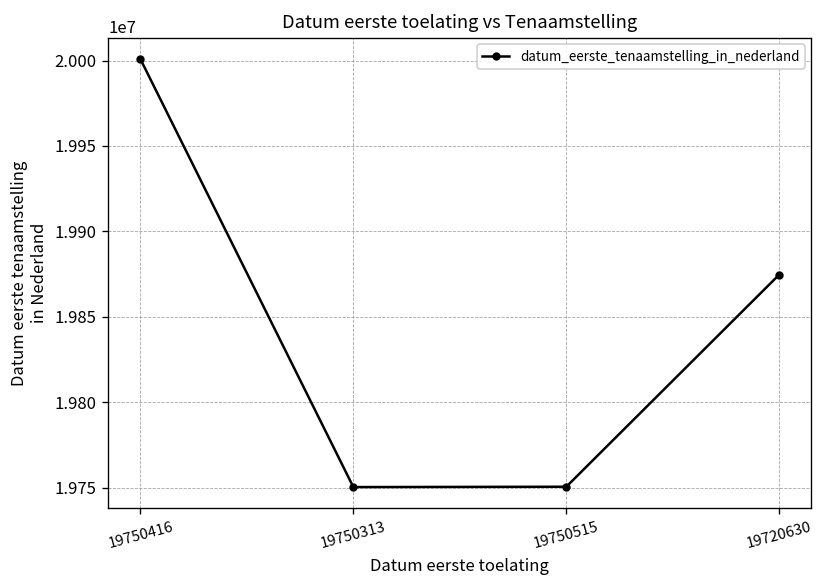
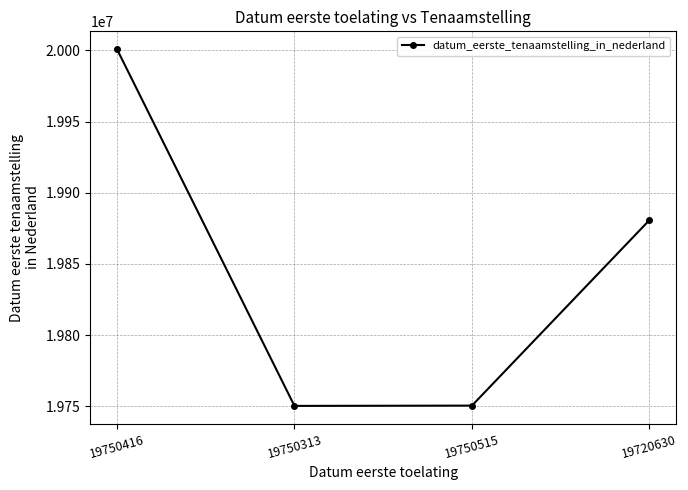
  {
    "19750416": 20001000,
    "19750313": 19750000,
    "19750515": 19751000,
-   "19720630": 19875000
+   "19720630": 19881000
  }
